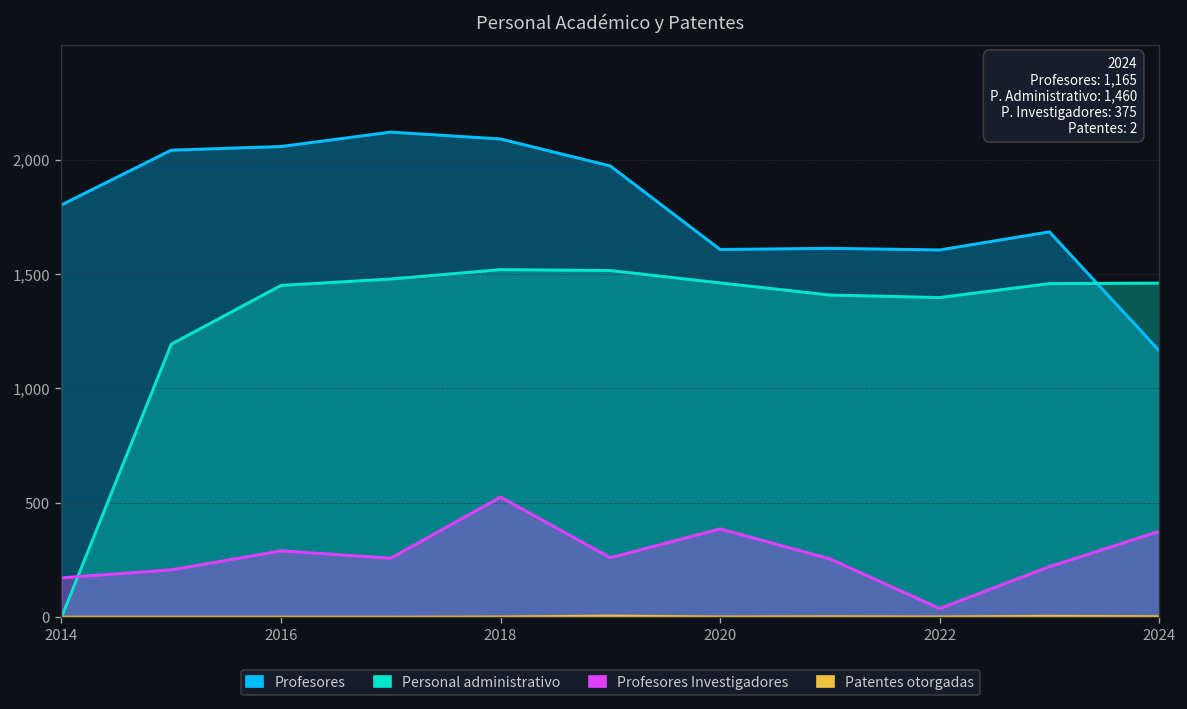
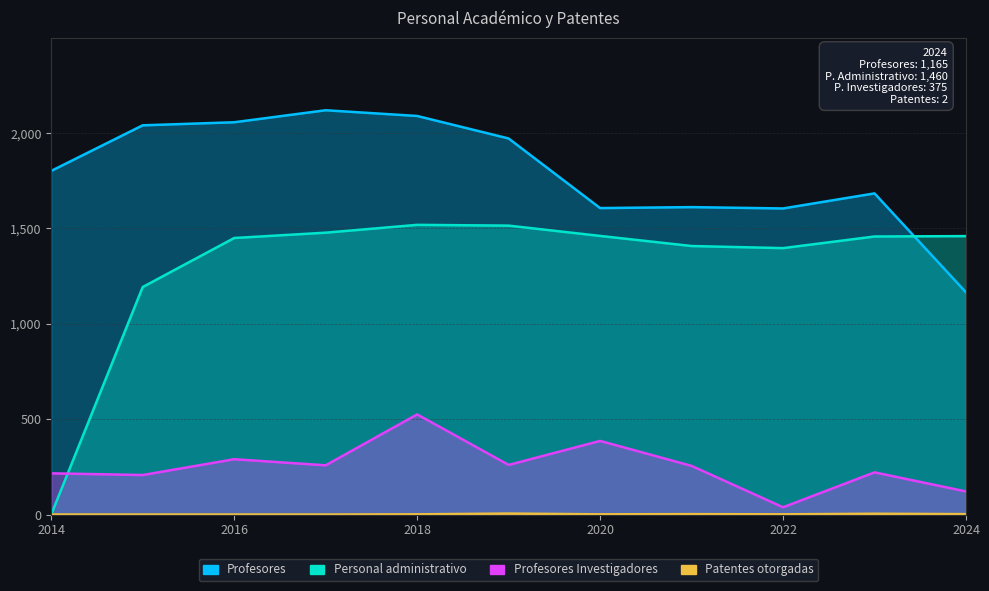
  {
    "Profesores Investigadores": {
-     "2014": 170,
+     "2014": 220,
      "2016": 290,
      "2018": 530,
      "2020": 390,
      "2022": 40,
-     "2024": 380
+     "2024": 120
    },
    "Patentes otorgadas": {
      "2016": 0,
      "2018": 0,
      "2020": 0,
      "2022": 0,
      "2024": 0
    }
  }
